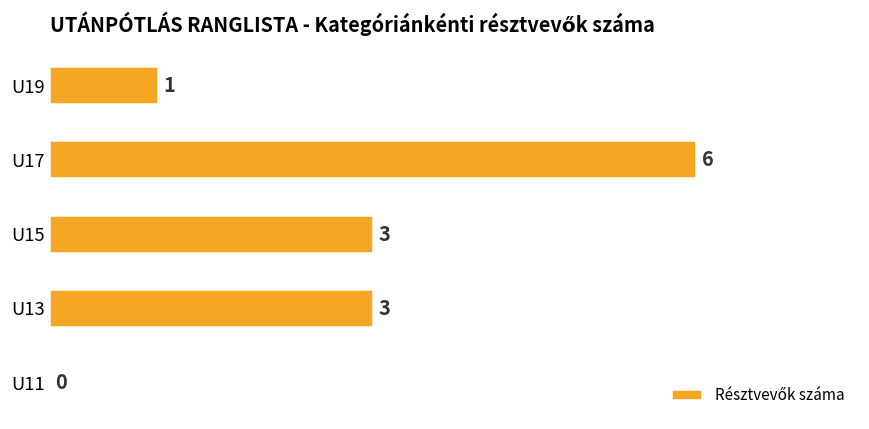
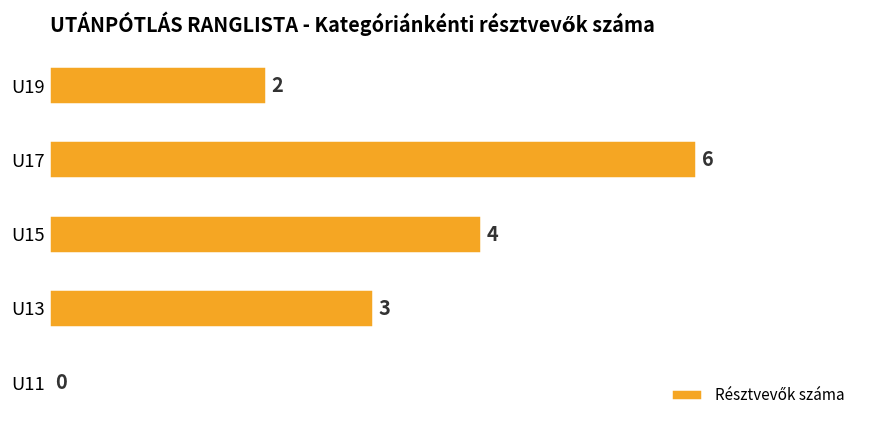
  {
-   "U19": 1,
+   "U19": 2,
    "U17": 6,
-   "U15": 3,
+   "U15": 4,
    "U13": 3,
    "U11": 0
  }
